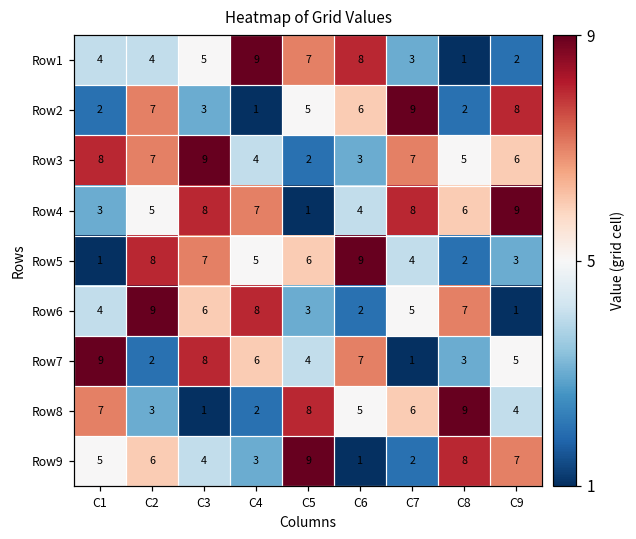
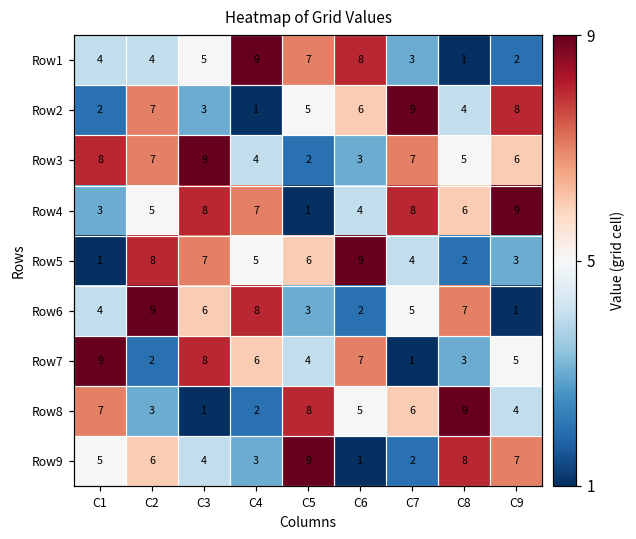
  {
    "Row1": {
      "C1": 4,
      "C2": 4,
      "C3": 5,
      "C4": 9,
      "C5": 7,
      "C6": 8,
      "C7": 3,
      "C8": 1,
      "C9": 2
    },
    "Row2": {
      "C1": 2,
      "C2": 7,
      "C3": 3,
      "C4": 1,
      "C5": 5,
      "C6": 6,
      "C7": 9,
-     "C8": 2,
+     "C8": 4,
      "C9": 8
    },
    "Row3": {
      "C1": 8,
      "C2": 7,
      "C3": 9,
      "C4": 4,
      "C5": 2,
      "C6": 3,
      "C7": 7,
      "C8": 5,
      "C9": 6
    },
    "Row4": {
      "C1": 3,
      "C2": 5,
      "C3": 8,
      "C4": 7,
      "C5": 1,
      "C6": 4,
      "C7": 8,
      "C8": 6,
      "C9": 9
    },
    "Row5": {
      "C1": 1,
      "C2": 8,
      "C3": 7,
      "C4": 5,
      "C5": 6,
      "C6": 9,
      "C7": 4,
      "C8": 2,
      "C9": 3
    },
    "Row6": {
      "C1": 4,
      "C2": 9,
      "C3": 6,
      "C4": 8,
      "C5": 3,
      "C6": 2,
      "C7": 5,
      "C8": 7,
      "C9": 1
    },
    "Row7": {
      "C1": 9,
      "C2": 2,
      "C3": 8,
      "C4": 6,
      "C5": 4,
      "C6": 7,
      "C7": 1,
      "C8": 3,
      "C9": 5
    },
    "Row8": {
      "C1": 7,
      "C2": 3,
      "C3": 1,
      "C4": 2,
      "C5": 8,
      "C6": 5,
      "C7": 6,
      "C8": 9,
      "C9": 4
    },
    "Row9": {
      "C1": 5,
      "C2": 6,
      "C3": 4,
      "C4": 3,
      "C5": 9,
      "C6": 1,
      "C7": 2,
      "C8": 8,
      "C9": 7
    }
  }
